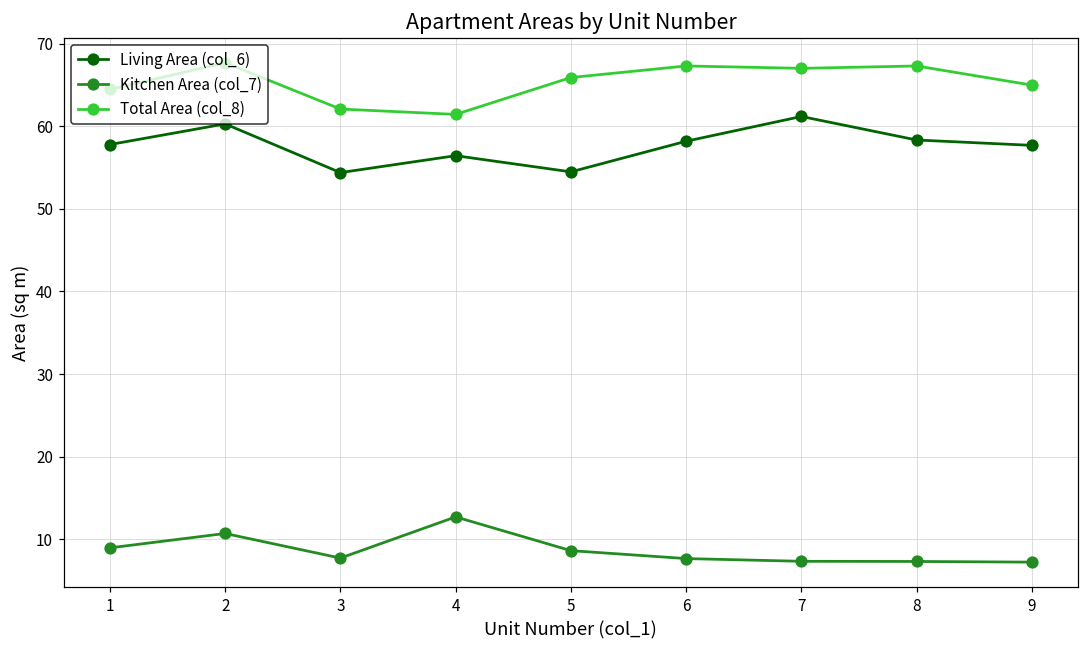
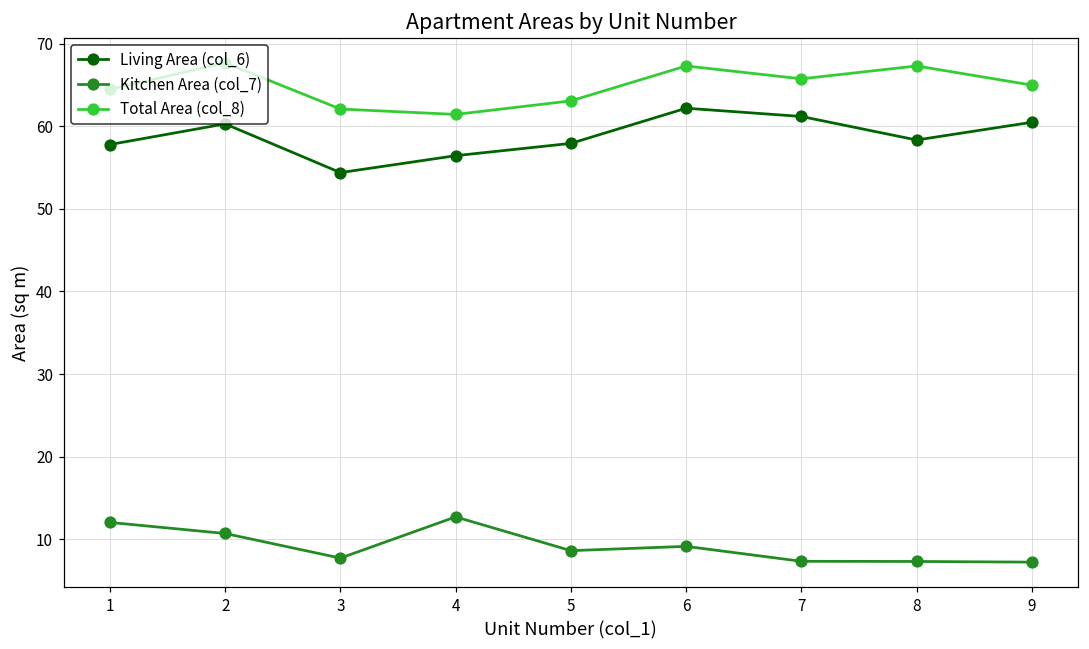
  {
    "Living Area (col_6)": {
      "1": 58,
      "2": 60,
      "3": 54,
      "4": 56,
-     "5": 54,
-     "6": 58,
+     "5": 58,
+     "6": 62,
      "7": 61,
      "8": 58,
-     "9": 58
+     "9": 61
    },
    "Kitchen Area (col_7)": {
-     "1": 9,
+     "1": 12,
      "2": 11,
      "3": 8,
      "4": 13,
      "5": 9,
-     "6": 8,
+     "6": 9,
      "7": 7,
      "8": 7,
      "9": 7
    },
    "Total Area (col_8)": {
      "3": 62,
      "4": 61,
-     "5": 66,
+     "5": 63,
      "6": 67,
-     "7": 67,
+     "7": 66,
      "8": 67,
      "9": 65
    }
  }
